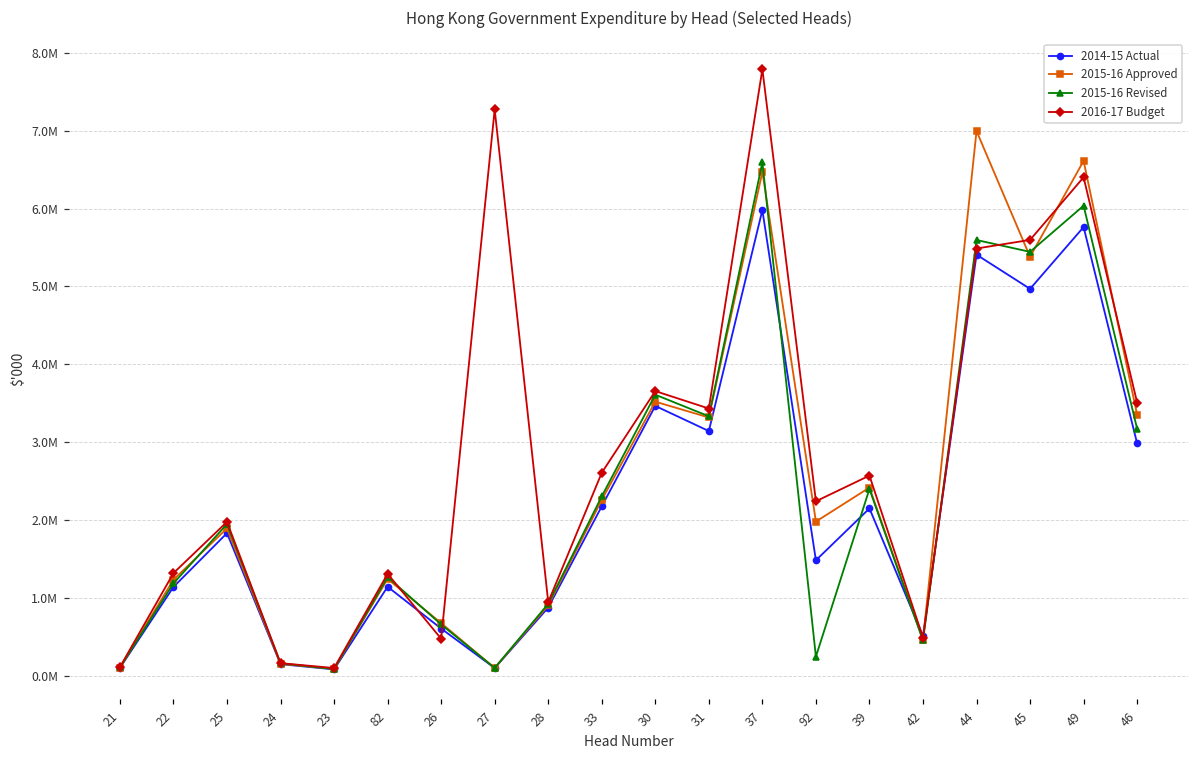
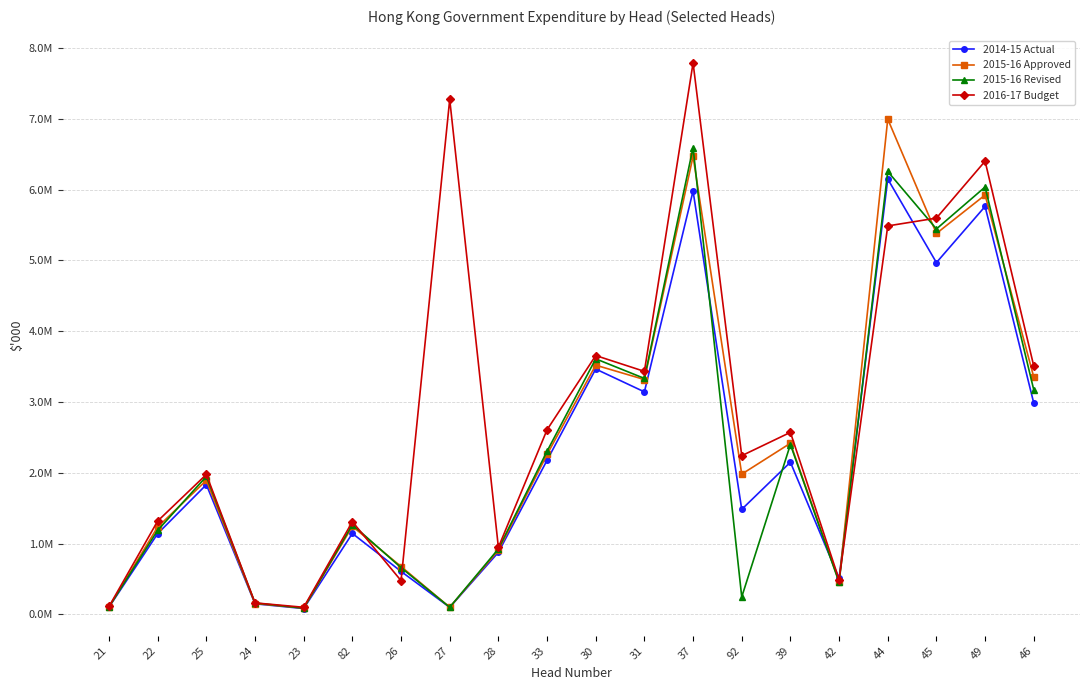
  {
    "2014-15 Actual": {
      "22": 1100000,
      "25": 1800000,
      "82": 1100000,
      "26": 600000,
      "33": 2200000,
      "30": 3500000,
      "31": 3100000,
      "37": 6000000,
      "92": 1500000,
      "39": 2100000,
-     "44": 5400000,
+     "44": 6100000,
      "45": 5000000,
      "49": 5800000,
      "46": 3000000
    },
    "2015-16 Approved": {
      "22": 1200000,
      "25": 1900000,
      "33": 2300000,
      "30": 3500000,
      "37": 6500000,
      "92": 2000000,
      "44": 7000000,
      "45": 5400000,
-     "49": 6600000,
+     "49": 5900000,
      "46": 3400000
    },
    "2015-16 Revised": {
      "22": 1200000,
      "33": 2300000,
      "30": 3600000,
      "37": 6600000,
      "92": 200000,
-     "44": 5600000,
+     "44": 6300000,
      "45": 5400000,
      "49": 6000000,
      "46": 3200000
    },
    "2016-17 Budget": {
      "22": 1300000,
      "82": 1300000,
      "26": 500000,
      "27": 7300000,
      "33": 2600000,
      "30": 3700000,
      "31": 3400000,
      "37": 7800000,
      "92": 2200000,
      "39": 2600000,
      "44": 5500000,
      "45": 5600000,
      "49": 6400000,
      "46": 3500000
    }
  }
